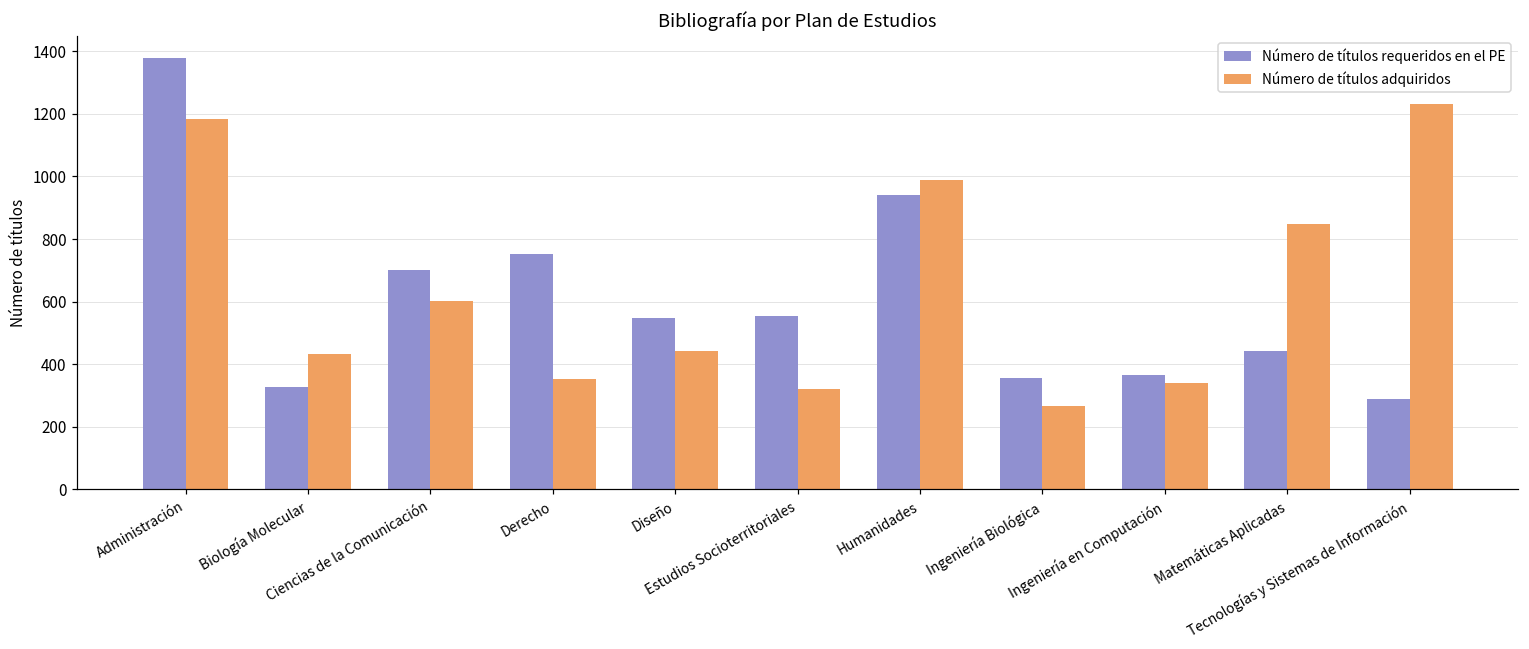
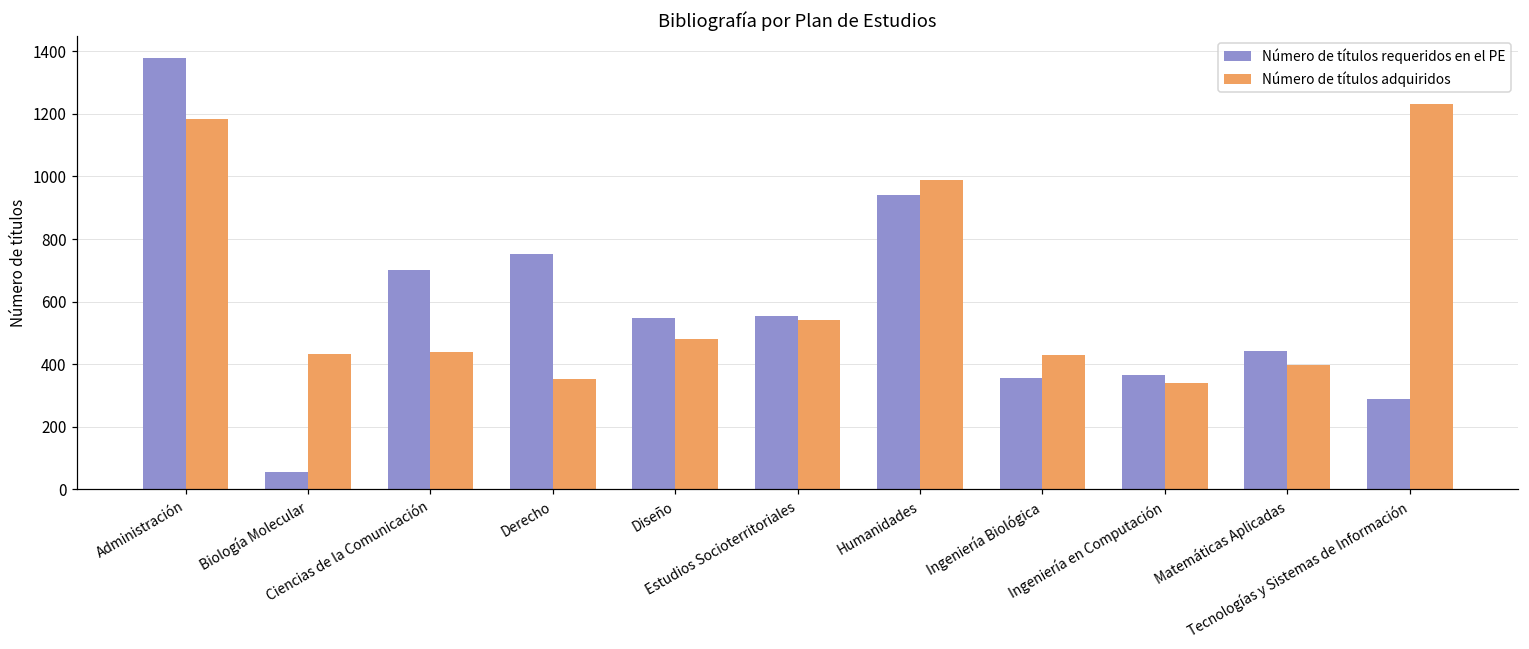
  {
    "Número de títulos requeridos en el PE": {
      "Administración": 1380,
-     "Biología Molecular": 330,
+     "Biología Molecular": 50,
      "Ciencias de la Comunicación": 700,
      "Derecho": 750,
      "Diseño": 550,
      "Estudios Socioterritoriales": 560,
      "Humanidades": 940,
      "Ingeniería Biológica": 360,
      "Ingeniería en Computación": 360,
      "Matemáticas Aplicadas": 440,
      "Tecnologías y Sistemas de Información": 290
    },
    "Número de títulos adquiridos": {
      "Administración": 1190,
      "Biología Molecular": 430,
-     "Ciencias de la Comunicación": 600,
+     "Ciencias de la Comunicación": 440,
      "Derecho": 350,
-     "Diseño": 440,
-     "Estudios Socioterritoriales": 320,
+     "Diseño": 480,
+     "Estudios Socioterritoriales": 540,
      "Humanidades": 990,
-     "Ingeniería Biológica": 270,
+     "Ingeniería Biológica": 430,
      "Ingeniería en Computación": 340,
-     "Matemáticas Aplicadas": 850,
+     "Matemáticas Aplicadas": 400,
      "Tecnologías y Sistemas de Información": 1230
    }
  }
